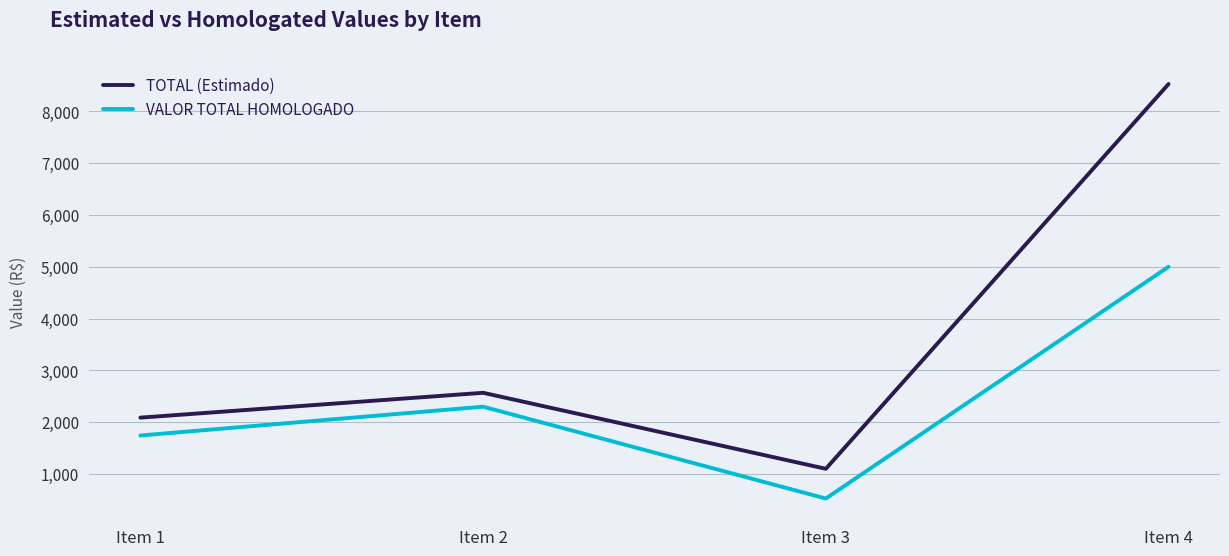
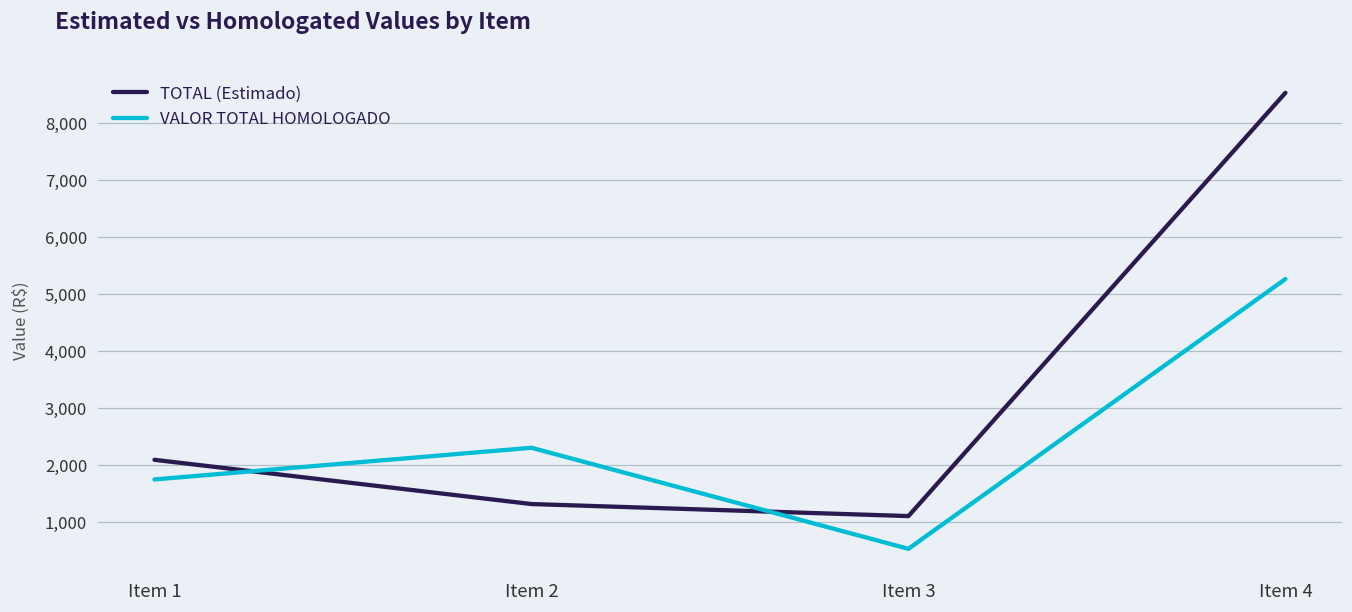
  {
    "TOTAL (Estimado)": {
      "Item 1": "2,100",
-     "Item 2": "2,600",
+     "Item 2": "1,300",
      "Item 3": "1,100",
      "Item 4": "8,500"
    },
    "VALOR TOTAL HOMOLOGADO": {
      "Item 1": "1,700",
      "Item 2": "2,300",
      "Item 3": "500",
-     "Item 4": "5,000"
+     "Item 4": "5,300"
    }
  }
